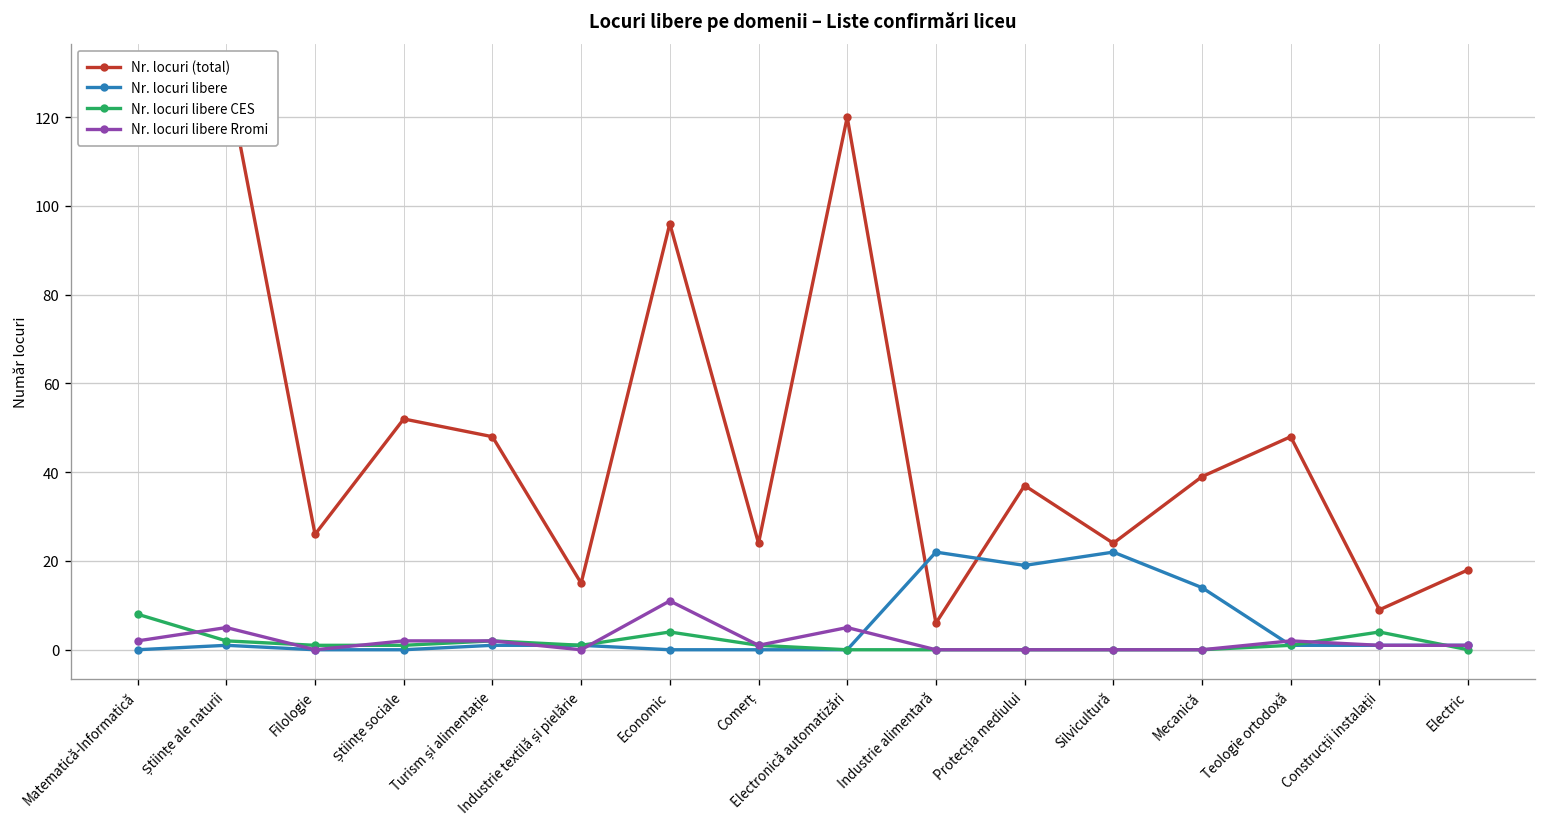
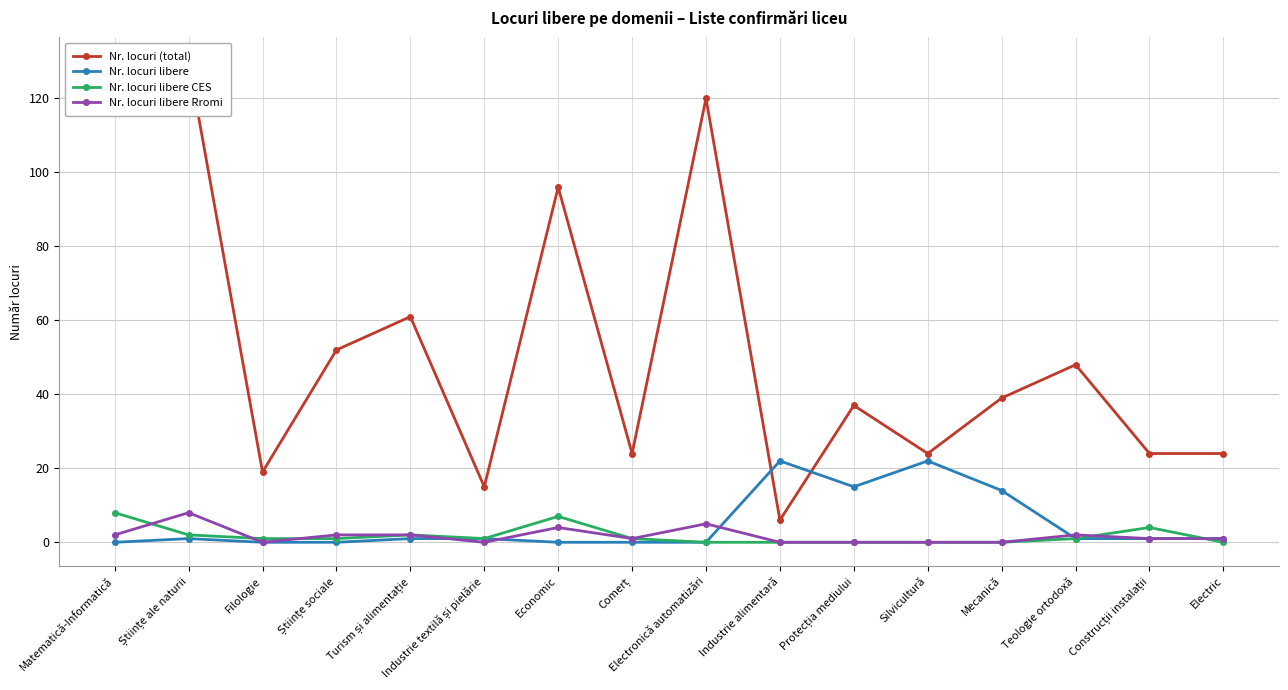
  {
    "Nr. locuri (total)": {
-     "Filologie": 26,
+     "Filologie": 19,
      "Științe sociale": 52,
-     "Turism și alimentație": 48,
+     "Turism și alimentație": 61,
      "Industrie textilă și pielărie": 15,
      "Economic": 96,
      "Comerț": 24,
      "Electronică automatizări": 120,
      "Industrie alimentară": 6,
      "Protecția mediului": 37,
      "Silvicultură": 24,
      "Mecanică": 39,
      "Teologie ortodoxă": 48,
-     "Construcții instalații": 9,
-     "Electric": 18
+     "Construcții instalații": 24,
+     "Electric": 24
    },
    "Nr. locuri libere": {
      "Matematică-Informatică": 0,
      "Științe ale naturii": 1,
      "Științe sociale": 0,
      "Turism și alimentație": 1,
      "Economic": 0,
      "Comerț": 0,
      "Industrie alimentară": 22,
-     "Protecția mediului": 19,
+     "Protecția mediului": 15,
      "Silvicultură": 22,
      "Mecanică": 14
    },
    "Nr. locuri libere CES": {
      "Matematică-Informatică": 8,
      "Științe ale naturii": 2,
      "Filologie": 1,
      "Științe sociale": 1,
-     "Economic": 4,
+     "Economic": 7,
      "Construcții instalații": 4,
      "Electric": 0
    },
    "Nr. locuri libere Rromi": {
      "Matematică-Informatică": 2,
-     "Științe ale naturii": 5,
+     "Științe ale naturii": 8,
      "Științe sociale": 2,
      "Industrie textilă și pielărie": 0,
-     "Economic": 11,
+     "Economic": 4,
      "Electronică automatizări": 5,
      "Teologie ortodoxă": 2
    }
  }
